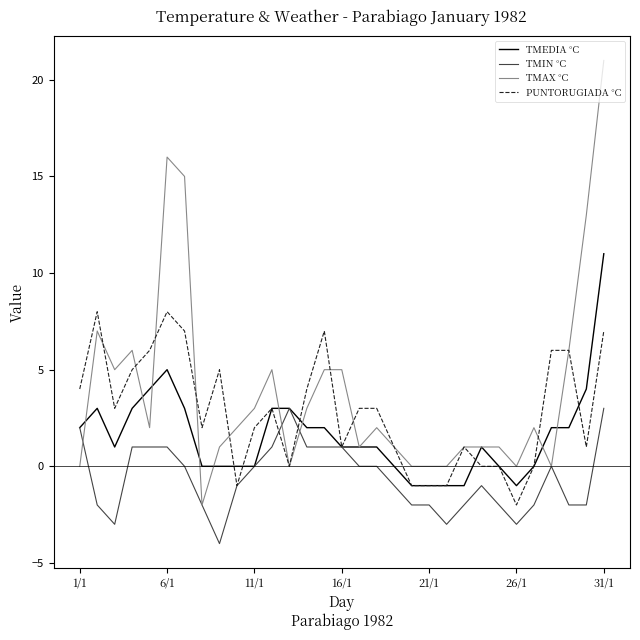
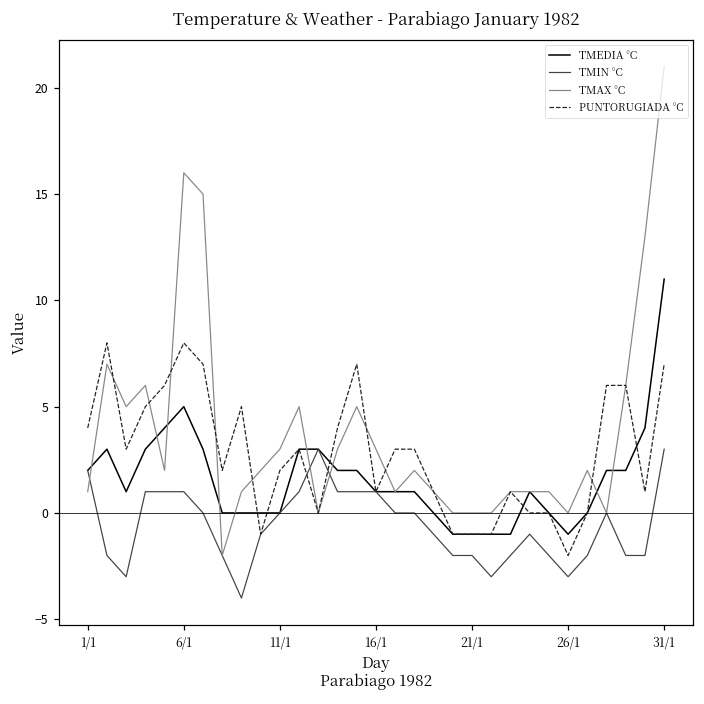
  {
    "TMAX °C": {
-     "1/1": 0,
+     "1/1": 1,
      "6/1": 16,
      "11/1": 3,
-     "16/1": 5,
+     "16/1": 3,
      "21/1": 0,
      "26/1": 0
    }
  }
